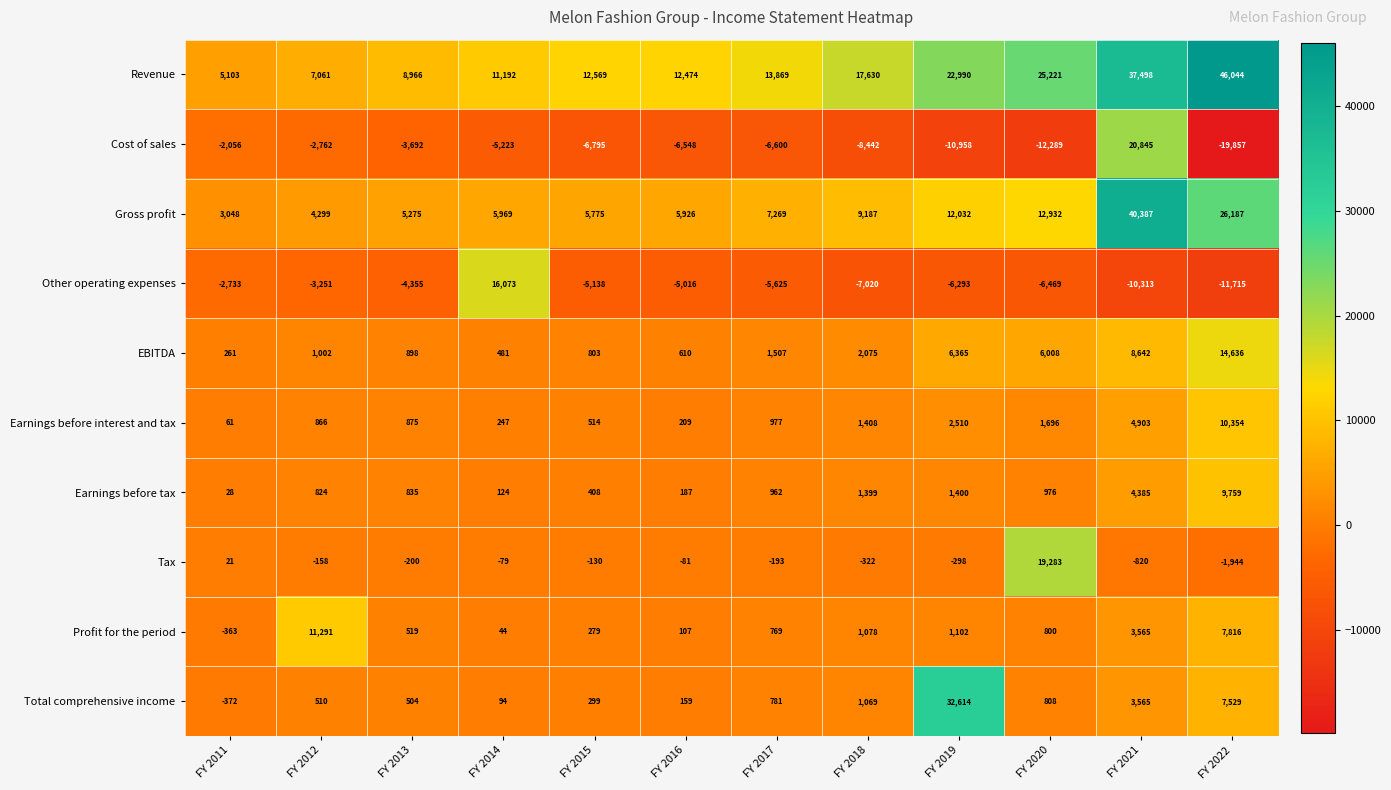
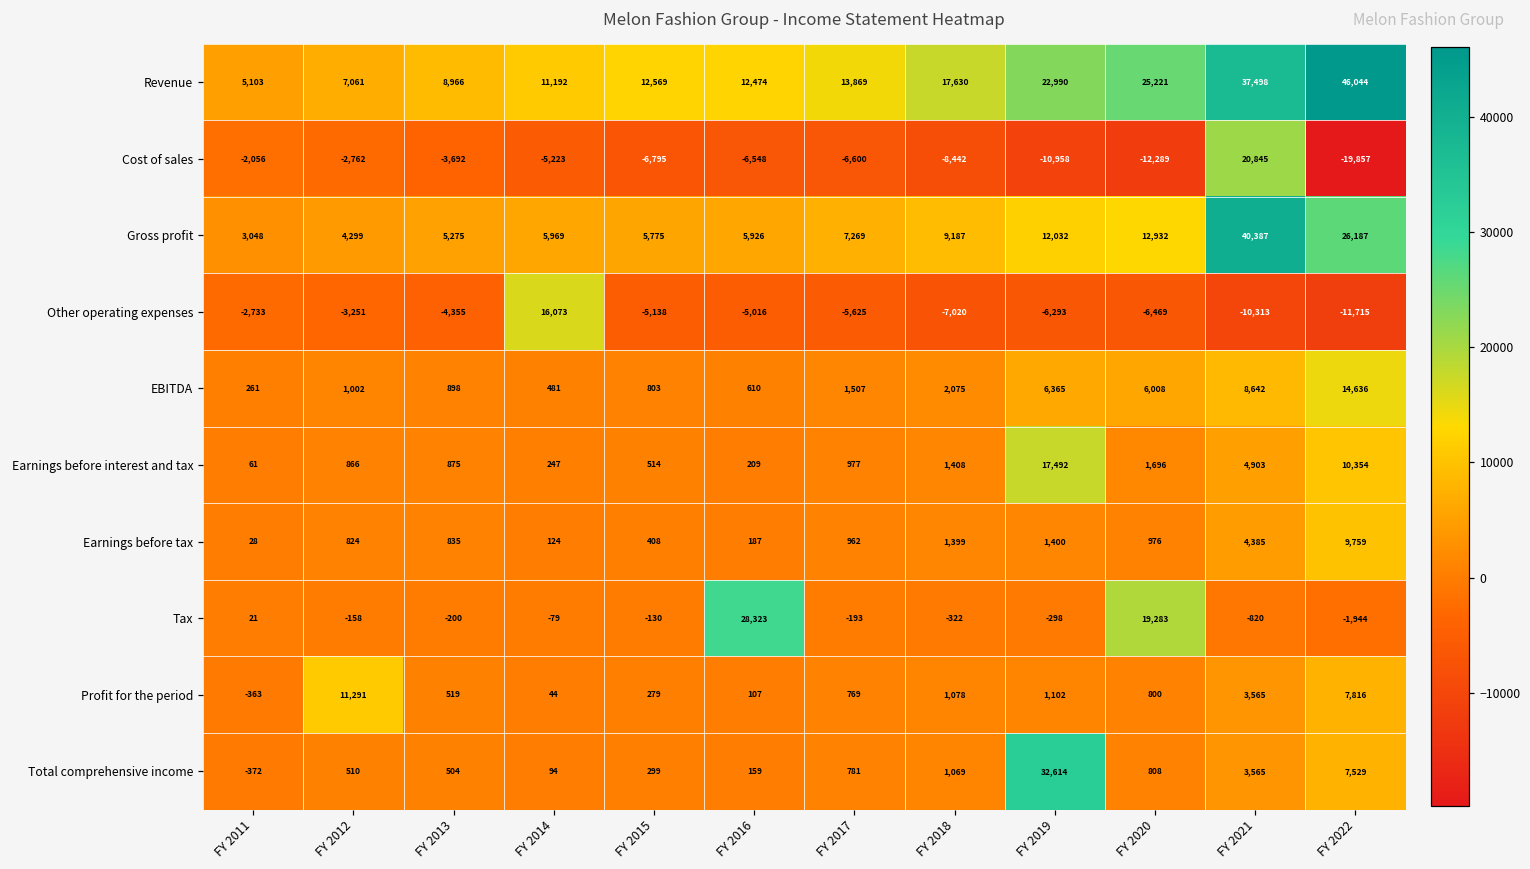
  {
    "Revenue": {
      "FY 2011": "5,103",
      "FY 2012": "7,061",
      "FY 2013": "8,966",
      "FY 2014": "11,192",
      "FY 2015": "12,569",
      "FY 2016": "12,474",
      "FY 2017": "13,869",
      "FY 2018": "17,630",
      "FY 2019": "22,990",
      "FY 2020": "25,221",
      "FY 2021": "37,498",
      "FY 2022": "46,044"
    },
    "Cost of sales": {
      "FY 2011": "-2,056",
      "FY 2012": "-2,762",
      "FY 2013": "-3,692",
      "FY 2014": "-5,223",
      "FY 2015": "-6,795",
      "FY 2016": "-6,548",
      "FY 2017": "-6,600",
      "FY 2018": "-8,442",
      "FY 2019": "-10,958",
      "FY 2020": "-12,289",
      "FY 2021": "20,845",
      "FY 2022": "-19,857"
    },
    "Gross profit": {
      "FY 2011": "3,048",
      "FY 2012": "4,299",
      "FY 2013": "5,275",
      "FY 2014": "5,969",
      "FY 2015": "5,775",
      "FY 2016": "5,926",
      "FY 2017": "7,269",
      "FY 2018": "9,187",
      "FY 2019": "12,032",
      "FY 2020": "12,932",
      "FY 2021": "40,387",
      "FY 2022": "26,187"
    },
    "Other operating expenses": {
      "FY 2011": "-2,733",
      "FY 2012": "-3,251",
      "FY 2013": "-4,355",
      "FY 2014": "16,073",
      "FY 2015": "-5,138",
      "FY 2016": "-5,016",
      "FY 2017": "-5,625",
      "FY 2018": "-7,020",
      "FY 2019": "-6,293",
      "FY 2020": "-6,469",
      "FY 2021": "-10,313",
      "FY 2022": "-11,715"
    },
    "EBITDA": {
      "FY 2011": "261",
      "FY 2012": "1,002",
      "FY 2013": "898",
      "FY 2014": "481",
      "FY 2015": "803",
      "FY 2016": "610",
      "FY 2017": "1,507",
      "FY 2018": "2,075",
      "FY 2019": "6,365",
      "FY 2020": "6,008",
      "FY 2021": "8,642",
      "FY 2022": "14,636"
    },
    "Earnings before interest and tax": {
      "FY 2011": "61",
      "FY 2012": "866",
      "FY 2013": "875",
      "FY 2014": "247",
      "FY 2015": "514",
      "FY 2016": "209",
      "FY 2017": "977",
      "FY 2018": "1,408",
-     "FY 2019": "2,510",
+     "FY 2019": "17,492",
      "FY 2020": "1,696",
      "FY 2021": "4,903",
      "FY 2022": "10,354"
    },
    "Earnings before tax": {
      "FY 2011": "28",
      "FY 2012": "824",
      "FY 2013": "835",
      "FY 2014": "124",
      "FY 2015": "408",
      "FY 2016": "187",
      "FY 2017": "962",
      "FY 2018": "1,399",
      "FY 2019": "1,400",
      "FY 2020": "976",
      "FY 2021": "4,385",
      "FY 2022": "9,759"
    },
    "Tax": {
      "FY 2011": "21",
      "FY 2012": "-158",
      "FY 2013": "-200",
      "FY 2014": "-79",
      "FY 2015": "-130",
-     "FY 2016": "-81",
+     "FY 2016": "28,323",
      "FY 2017": "-193",
      "FY 2018": "-322",
      "FY 2019": "-298",
      "FY 2020": "19,283",
      "FY 2021": "-820",
      "FY 2022": "-1,944"
    },
    "Profit for the period": {
      "FY 2011": "-363",
      "FY 2012": "11,291",
      "FY 2013": "519",
      "FY 2014": "44",
      "FY 2015": "279",
      "FY 2016": "107",
      "FY 2017": "769",
      "FY 2018": "1,078",
      "FY 2019": "1,102",
      "FY 2020": "800",
      "FY 2021": "3,565",
      "FY 2022": "7,816"
    },
    "Total comprehensive income": {
      "FY 2011": "-372",
      "FY 2012": "510",
      "FY 2013": "504",
      "FY 2014": "94",
      "FY 2015": "299",
      "FY 2016": "159",
      "FY 2017": "781",
      "FY 2018": "1,069",
      "FY 2019": "32,614",
      "FY 2020": "808",
      "FY 2021": "3,565",
      "FY 2022": "7,529"
    }
  }
